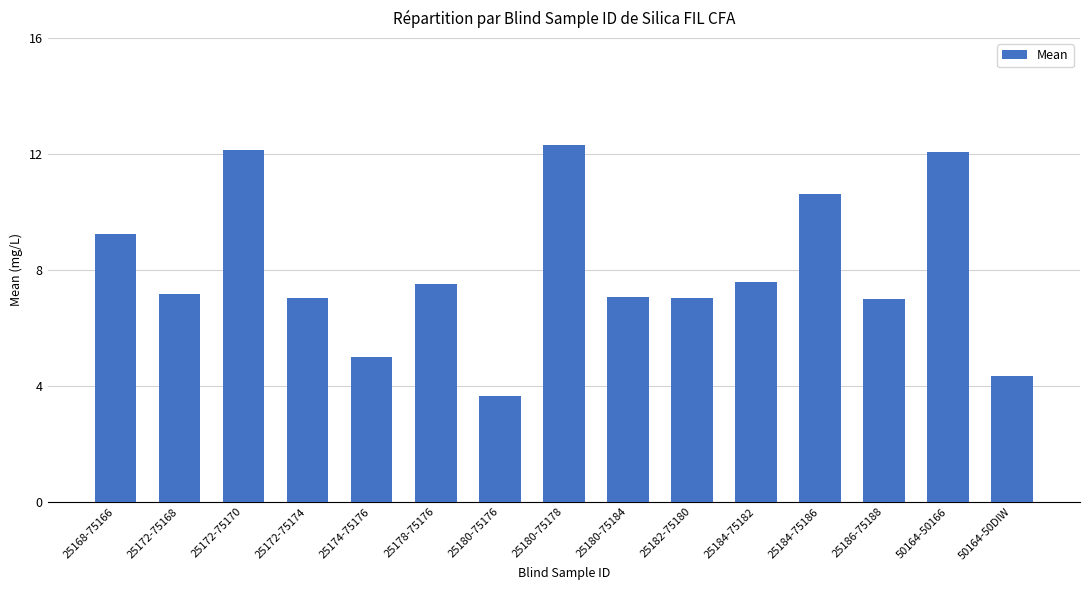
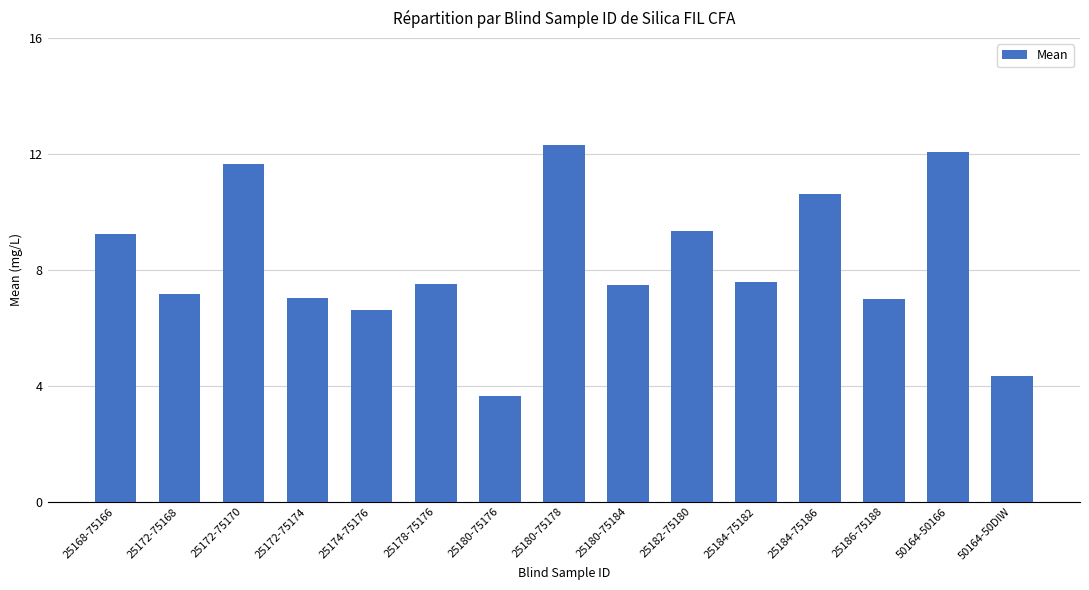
  {
    "25168-75166": 9.3,
    "25172-75168": 7.2,
-   "25172-75170": 12.1,
+   "25172-75170": 11.7,
    "25172-75174": 7.0,
-   "25174-75176": 5.0,
+   "25174-75176": 6.6,
    "25178-75176": 7.5,
    "25180-75176": 3.7,
    "25180-75178": 12.3,
-   "25180-75184": 7.1,
-   "25182-75180": 7.0,
+   "25180-75184": 7.5,
+   "25182-75180": 9.3,
    "25184-75182": 7.6,
    "25184-75186": 10.6,
    "25186-75188": 7.0,
    "50164-50166": 12.1,
    "50164-50DIW": 4.3
  }
